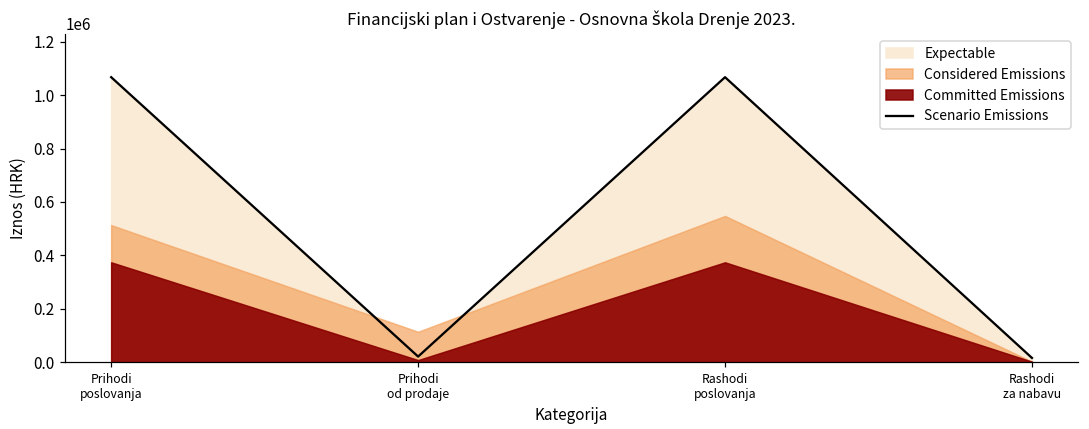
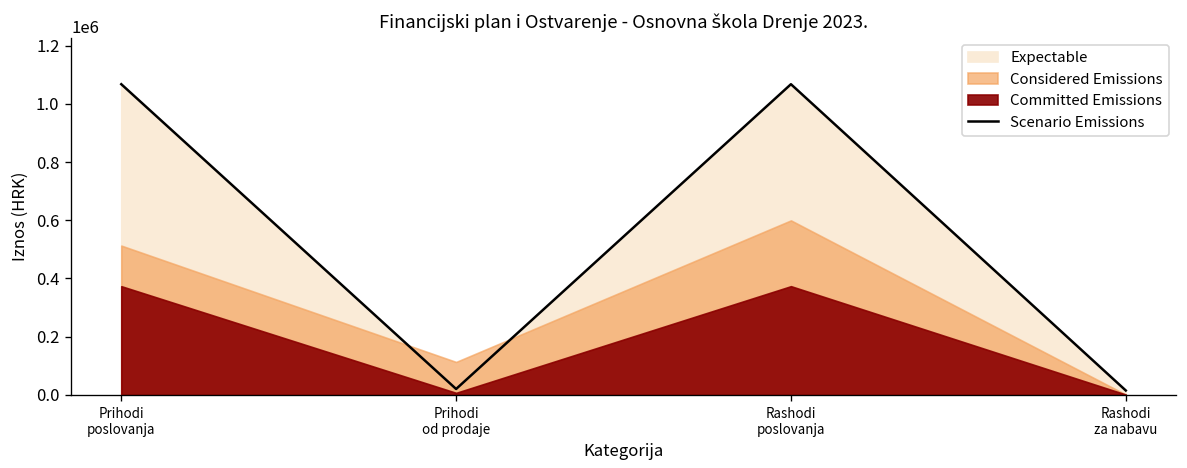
  {
    "Expectable": {
      "Prihodi poslovanja": 1070000,
      "Prihodi od prodaje": 20000,
      "Rashodi poslovanja": 1070000,
      "Rashodi za nabavu": 20000
    },
    "Considered Emissions": {
      "Prihodi poslovanja": 510000,
      "Prihodi od prodaje": 110000,
-     "Rashodi poslovanja": 550000
+     "Rashodi poslovanja": 600000
    },
    "Committed Emissions": {
      "Prihodi poslovanja": 370000,
      "Rashodi poslovanja": 370000
    }
  }
